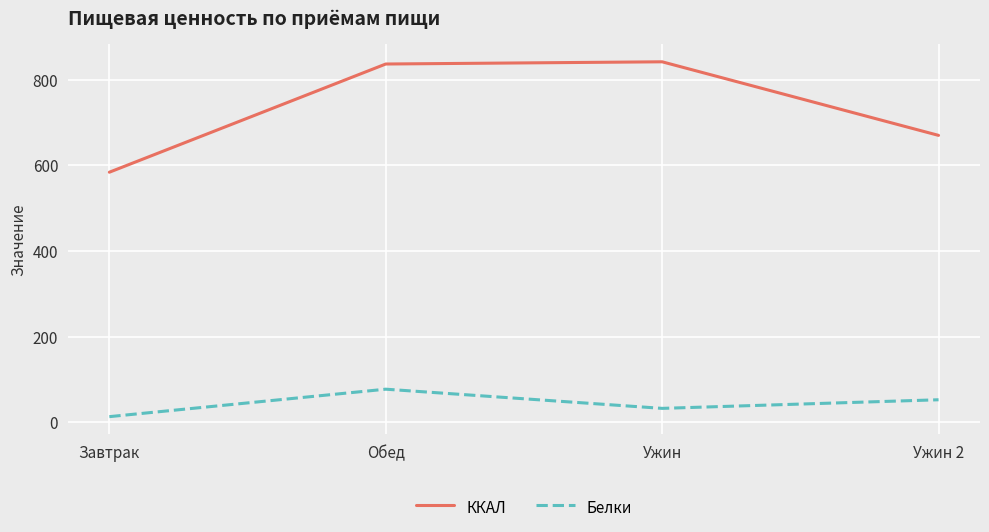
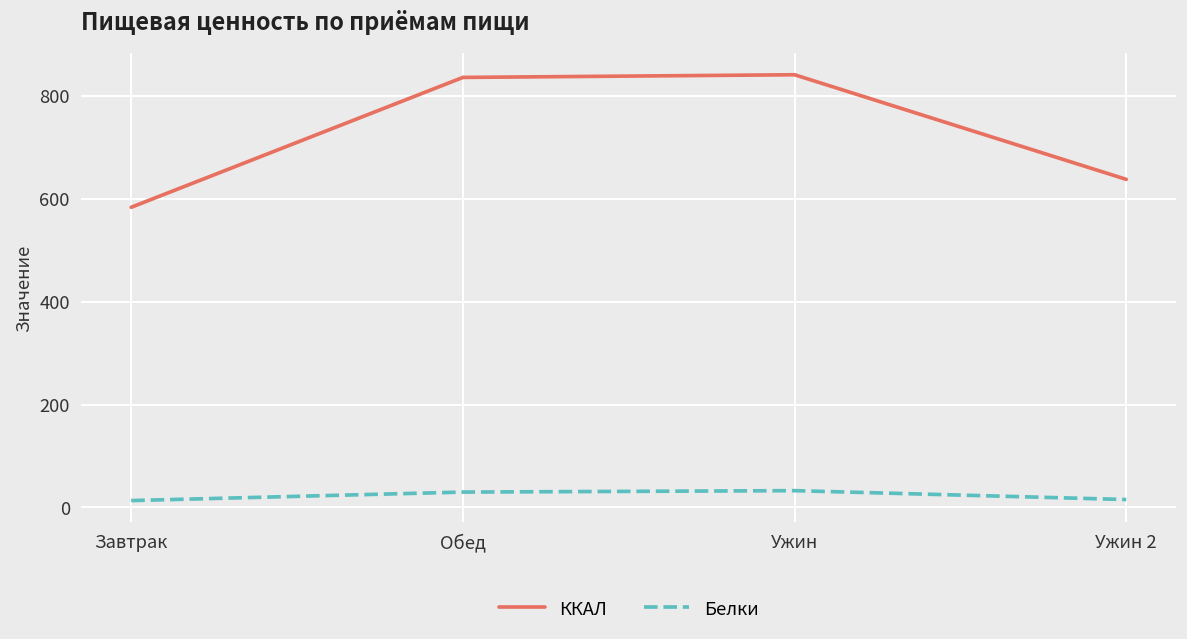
  {
    "ККАЛ": {
      "Завтрак": 580,
      "Обед": 840,
      "Ужин": 840,
-     "Ужин 2": 670
+     "Ужин 2": 640
    },
    "Белки": {
      "Завтрак": 10,
-     "Обед": 80,
+     "Обед": 30,
      "Ужин": 30,
-     "Ужин 2": 50
+     "Ужин 2": 20
    }
  }
